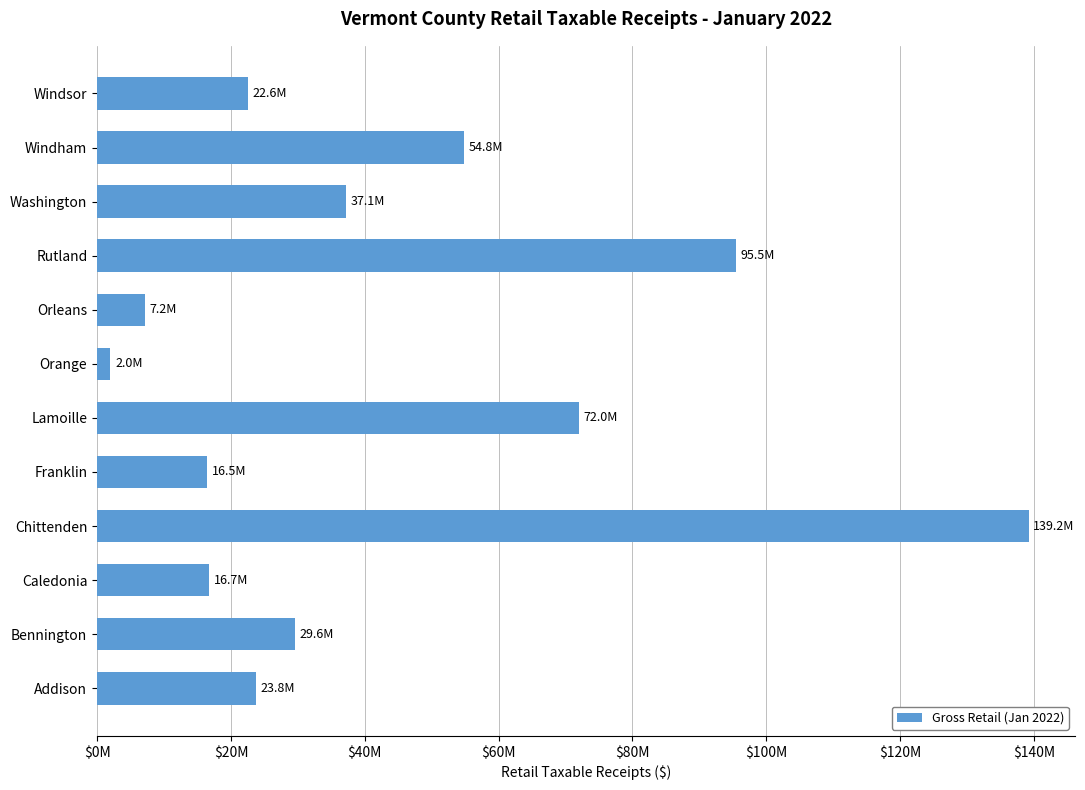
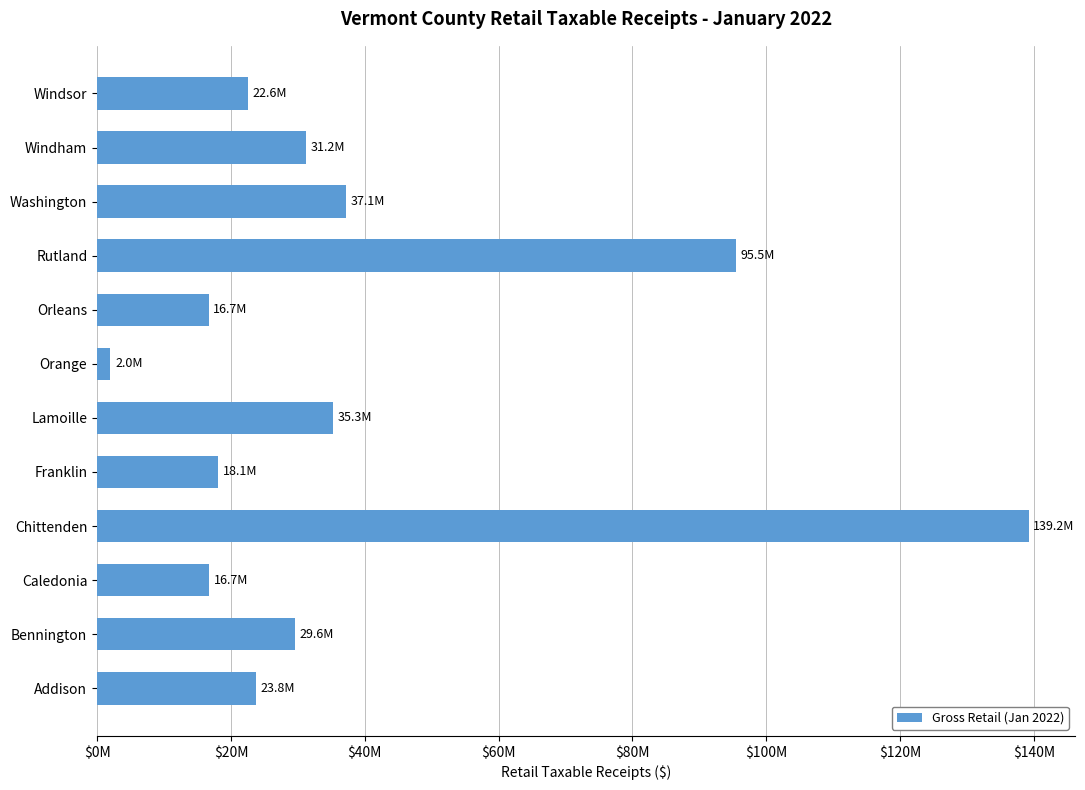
  {
    "Windsor": "22.6M",
-   "Windham": "54.8M",
+   "Windham": "31.2M",
    "Washington": "37.1M",
    "Rutland": "95.5M",
-   "Orleans": "7.2M",
+   "Orleans": "16.7M",
    "Orange": "2.0M",
-   "Lamoille": "72.0M",
-   "Franklin": "16.5M",
+   "Lamoille": "35.3M",
+   "Franklin": "18.1M",
    "Chittenden": "139.2M",
    "Caledonia": "16.7M",
    "Bennington": "29.6M",
    "Addison": "23.8M"
  }
